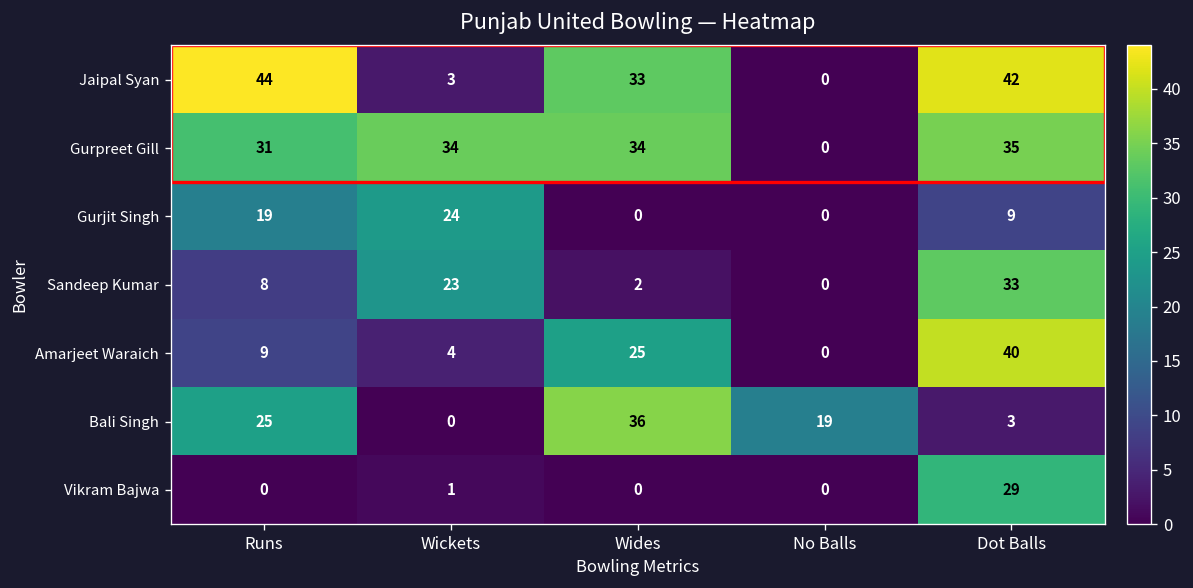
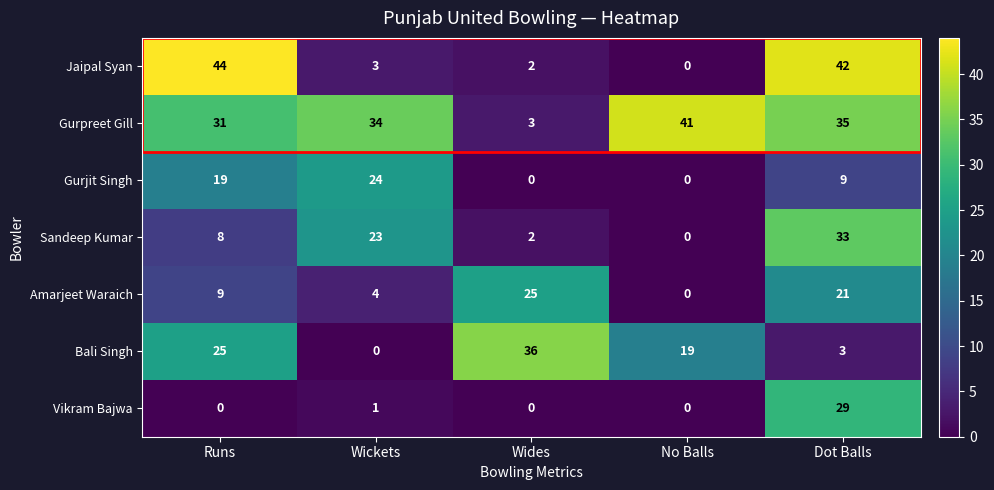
  {
    "Jaipal Syan": {
      "Runs": 44,
      "Wickets": 3,
-     "Wides": 33,
+     "Wides": 2,
      "No Balls": 0,
      "Dot Balls": 42
    },
    "Gurpreet Gill": {
      "Runs": 31,
      "Wickets": 34,
-     "Wides": 34,
-     "No Balls": 0,
+     "Wides": 3,
+     "No Balls": 41,
      "Dot Balls": 35
    },
    "Gurjit Singh": {
      "Runs": 19,
      "Wickets": 24,
      "Wides": 0,
      "No Balls": 0,
      "Dot Balls": 9
    },
    "Sandeep Kumar": {
      "Runs": 8,
      "Wickets": 23,
      "Wides": 2,
      "No Balls": 0,
      "Dot Balls": 33
    },
    "Amarjeet Waraich": {
      "Runs": 9,
      "Wickets": 4,
      "Wides": 25,
      "No Balls": 0,
-     "Dot Balls": 40
+     "Dot Balls": 21
    },
    "Bali Singh": {
      "Runs": 25,
      "Wickets": 0,
      "Wides": 36,
      "No Balls": 19,
      "Dot Balls": 3
    },
    "Vikram Bajwa": {
      "Runs": 0,
      "Wickets": 1,
      "Wides": 0,
      "No Balls": 0,
      "Dot Balls": 29
    }
  }
